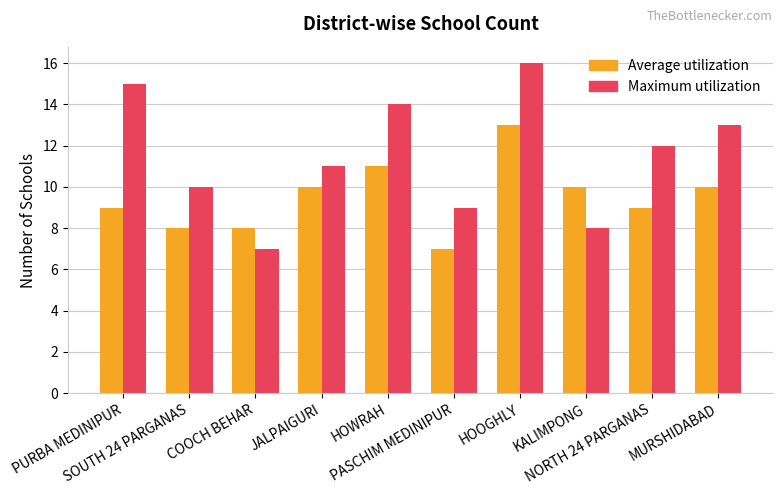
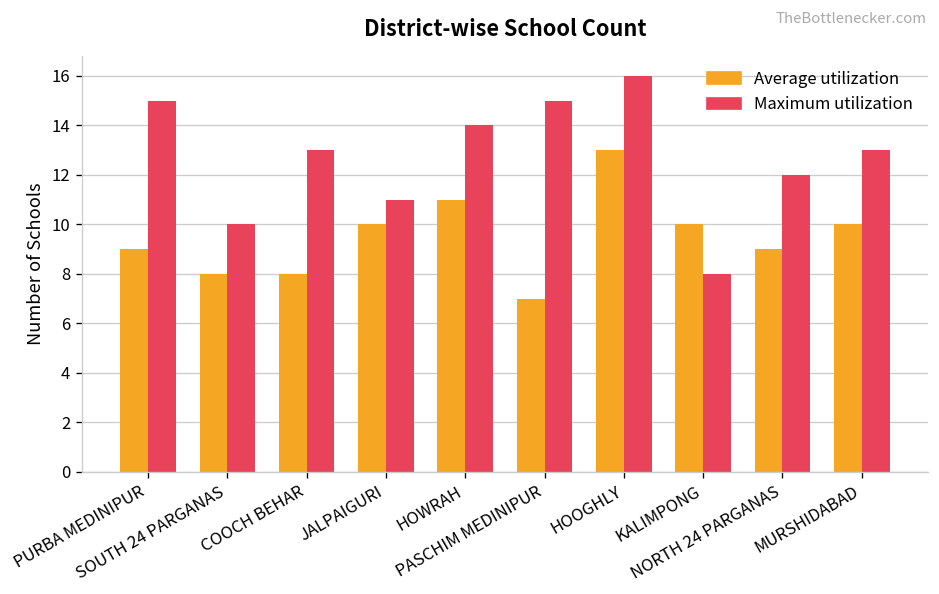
  {
    "Average utilization": {
      "PURBA MEDINIPUR": 9,
      "SOUTH 24 PARGANAS": 8,
      "COOCH BEHAR": 8,
      "JALPAIGURI": 10,
      "HOWRAH": 11,
      "PASCHIM MEDINIPUR": 7,
      "HOOGHLY": 13,
      "KALIMPONG": 10,
      "NORTH 24 PARGANAS": 9,
      "MURSHIDABAD": 10
    },
    "Maximum utilization": {
      "PURBA MEDINIPUR": 15,
      "SOUTH 24 PARGANAS": 10,
-     "COOCH BEHAR": 7,
+     "COOCH BEHAR": 13,
      "JALPAIGURI": 11,
      "HOWRAH": 14,
-     "PASCHIM MEDINIPUR": 9,
+     "PASCHIM MEDINIPUR": 15,
      "HOOGHLY": 16,
      "KALIMPONG": 8,
      "NORTH 24 PARGANAS": 12,
      "MURSHIDABAD": 13
    }
  }
